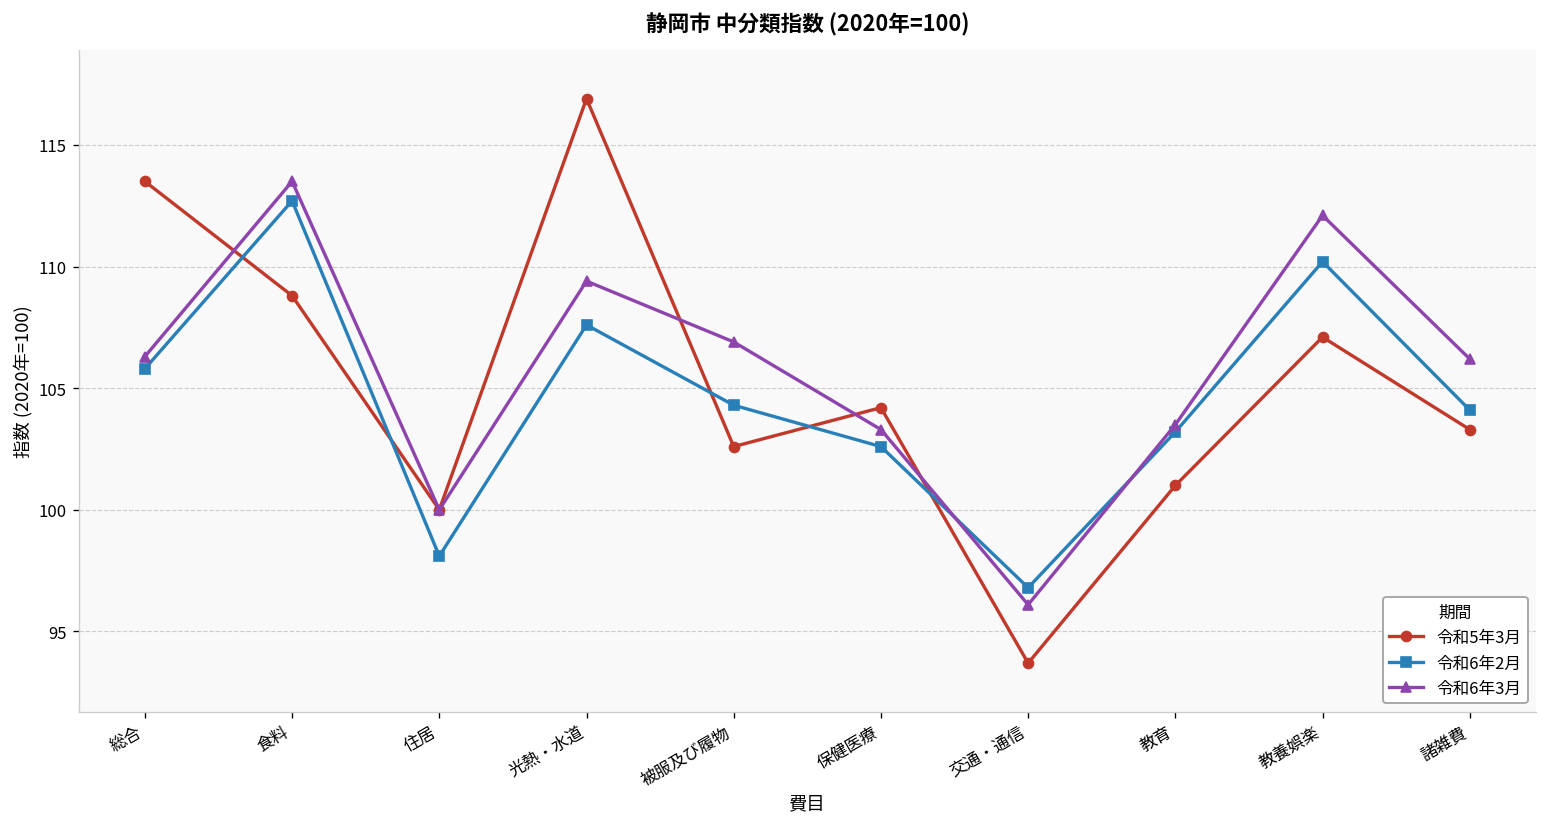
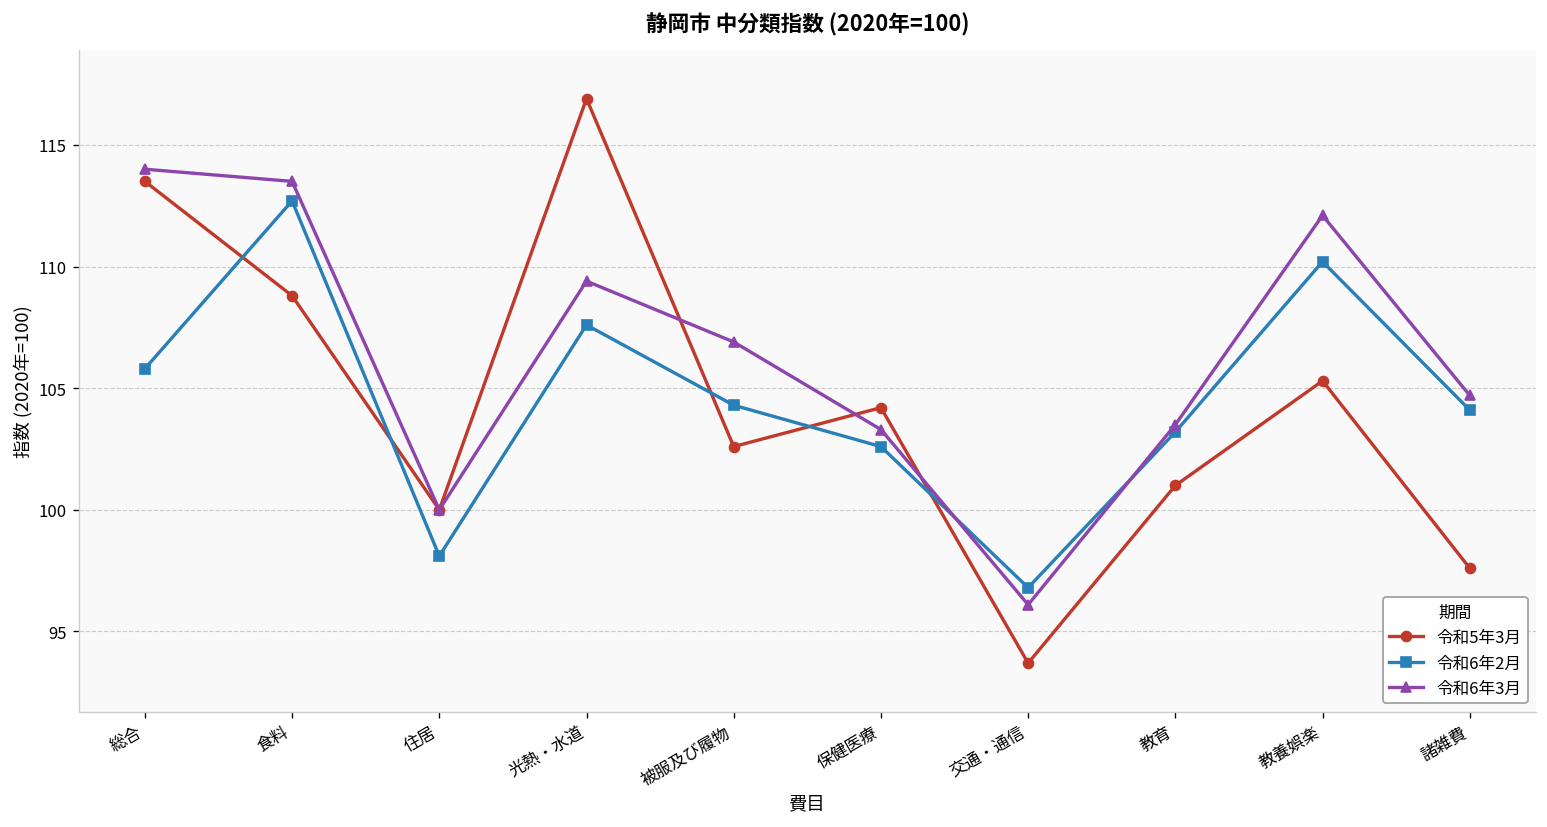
  {
    "令和5年3月": {
      "総合": 113.5,
      "食料": 108.8,
      "光熱・水道": 116.9,
      "被服及び履物": 102.6,
      "保健医療": 104.2,
      "交通・通信": 93.7,
      "教育": 101.0,
-     "教養娯楽": 107.1,
-     "諸雑費": 103.3
+     "教養娯楽": 105.3,
+     "諸雑費": 97.6
    },
    "令和6年2月": {
      "総合": 105.8,
      "食料": 112.7,
      "住居": 98.1,
      "光熱・水道": 107.6,
      "被服及び履物": 104.3,
      "保健医療": 102.6,
      "交通・通信": 96.8,
      "教育": 103.2,
      "教養娯楽": 110.2,
      "諸雑費": 104.1
    },
    "令和6年3月": {
-     "総合": 106.3,
+     "総合": 114.0,
      "食料": 113.5,
      "光熱・水道": 109.4,
      "被服及び履物": 106.9,
      "保健医療": 103.3,
      "交通・通信": 96.1,
      "教育": 103.5,
      "教養娯楽": 112.1,
-     "諸雑費": 106.2
+     "諸雑費": 104.7
    }
  }
